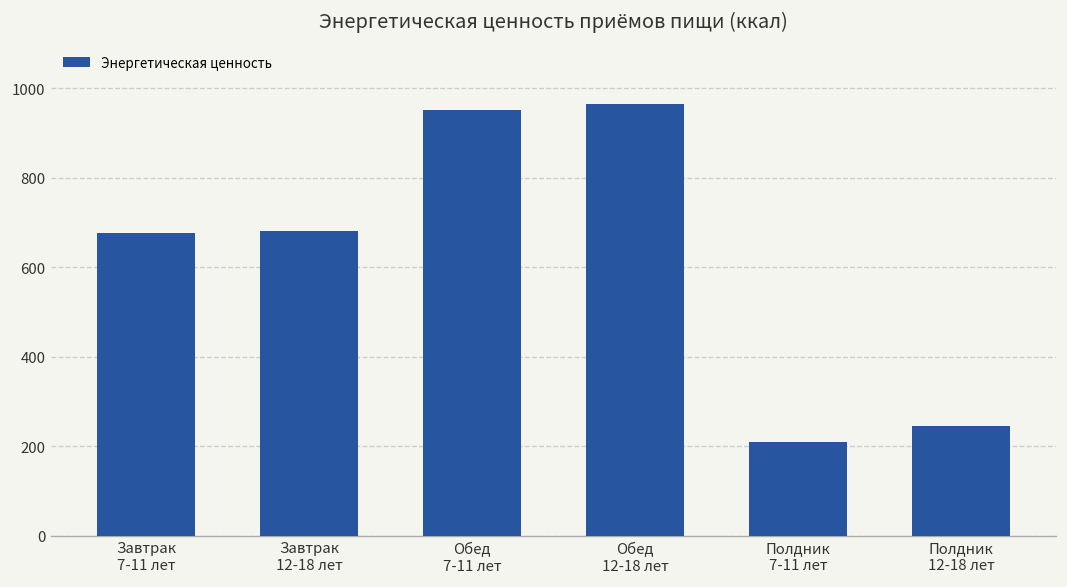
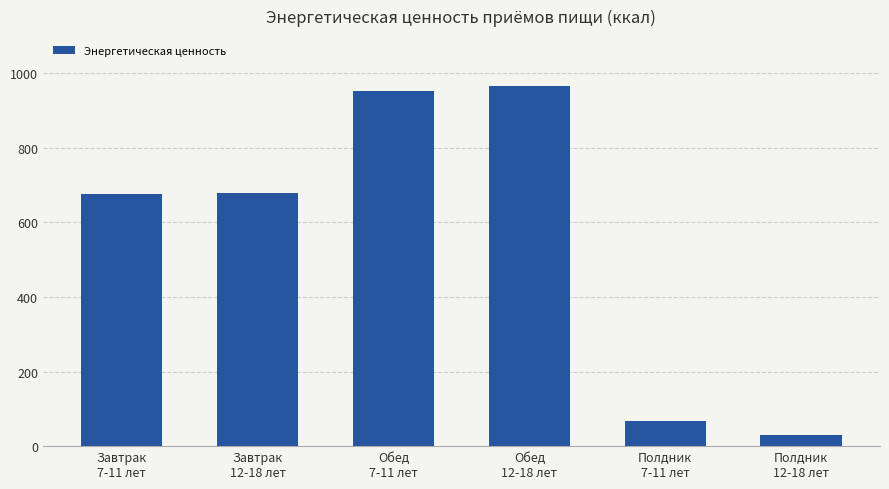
  {
    "Завтрак 7-11 лет": 680,
    "Завтрак 12-18 лет": 680,
    "Обед 7-11 лет": 950,
    "Обед 12-18 лет": 970,
-   "Полдник 7-11 лет": 210,
-   "Полдник 12-18 лет": 250
+   "Полдник 7-11 лет": 70,
+   "Полдник 12-18 лет": 30
  }
